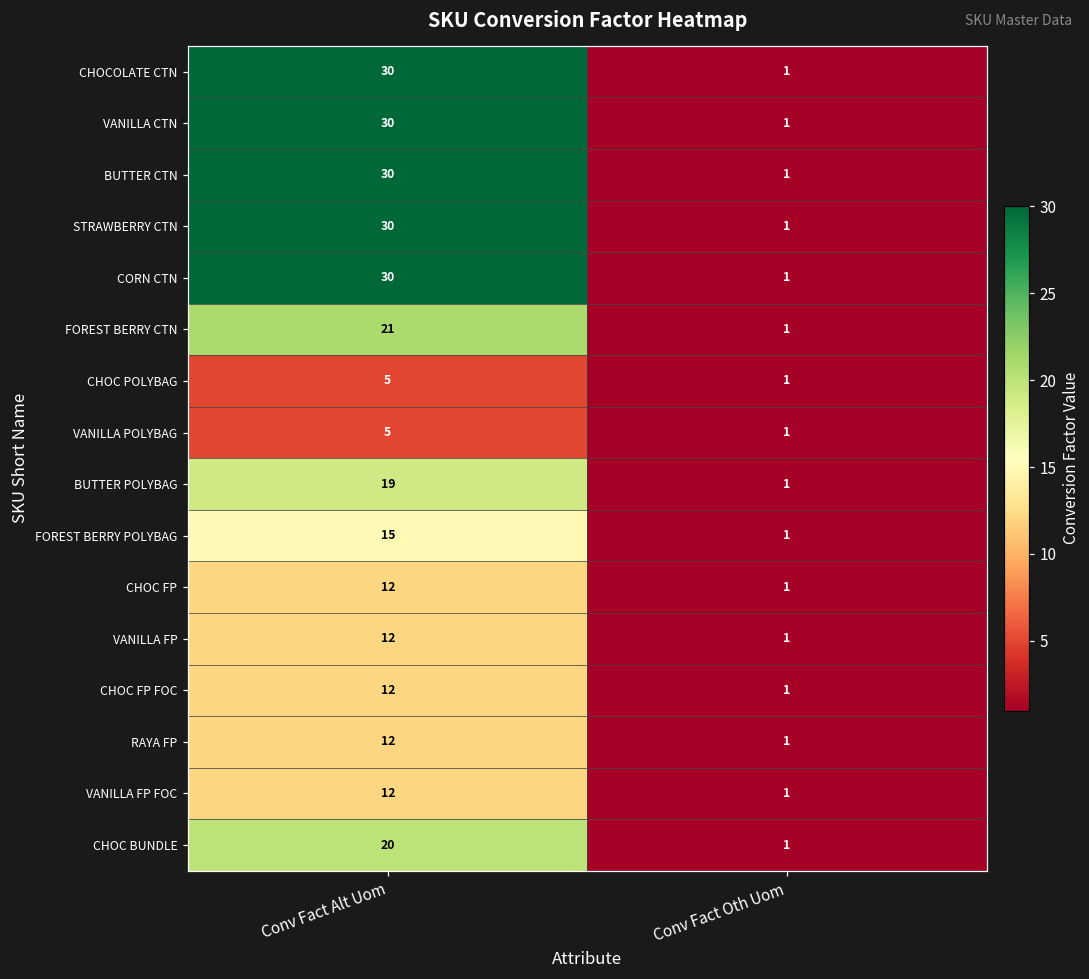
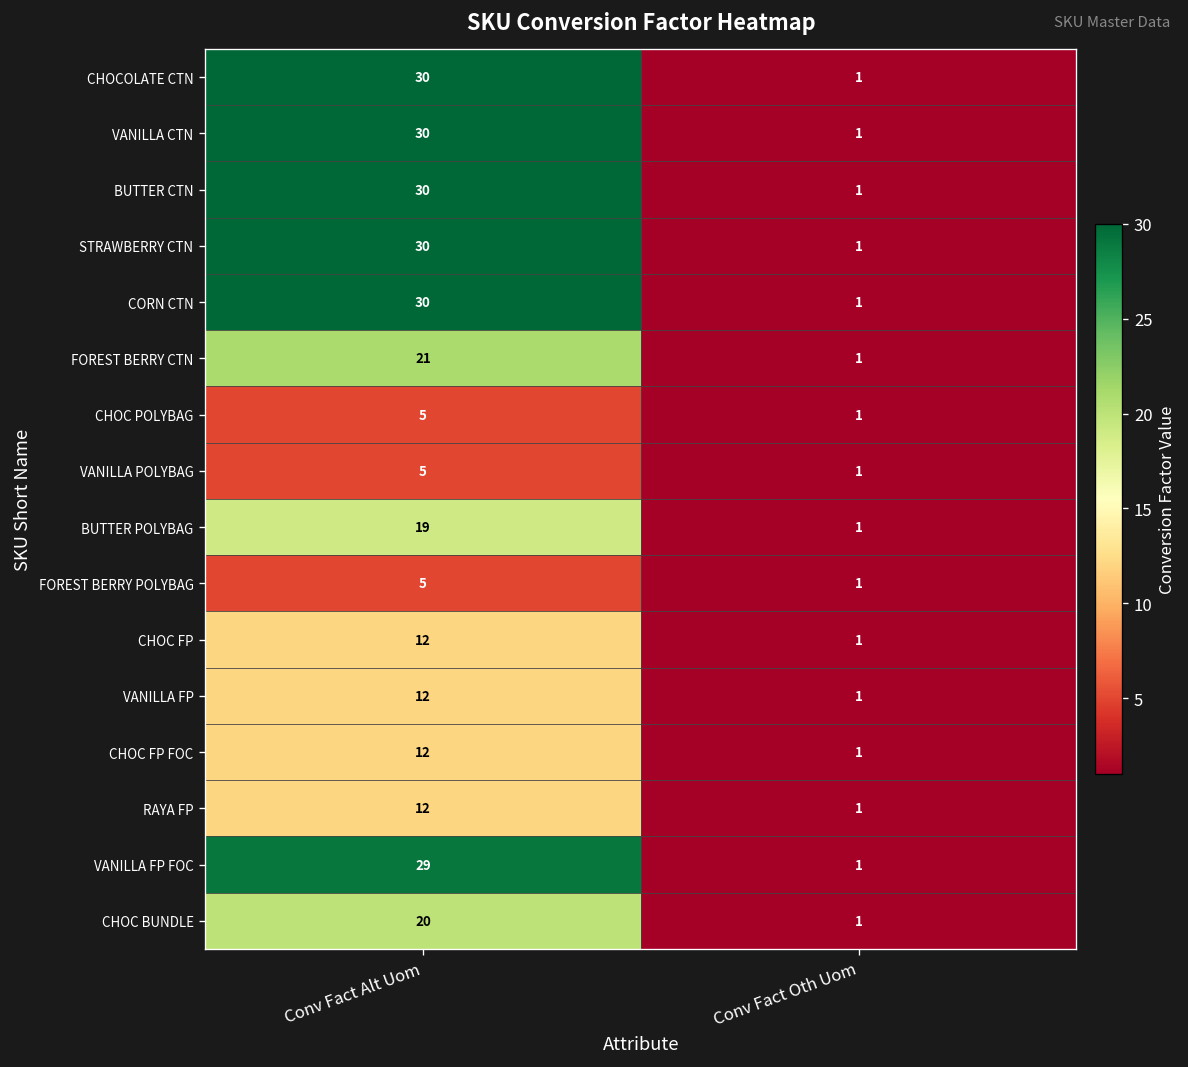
  {
    "CHOCOLATE CTN": {
      "Conv Fact Alt Uom": 30,
      "Conv Fact Oth Uom": 1
    },
    "VANILLA CTN": {
      "Conv Fact Alt Uom": 30,
      "Conv Fact Oth Uom": 1
    },
    "BUTTER CTN": {
      "Conv Fact Alt Uom": 30,
      "Conv Fact Oth Uom": 1
    },
    "STRAWBERRY CTN": {
      "Conv Fact Alt Uom": 30,
      "Conv Fact Oth Uom": 1
    },
    "CORN CTN": {
      "Conv Fact Alt Uom": 30,
      "Conv Fact Oth Uom": 1
    },
    "FOREST BERRY CTN": {
      "Conv Fact Alt Uom": 21,
      "Conv Fact Oth Uom": 1
    },
    "CHOC POLYBAG": {
      "Conv Fact Alt Uom": 5,
      "Conv Fact Oth Uom": 1
    },
    "VANILLA POLYBAG": {
      "Conv Fact Alt Uom": 5,
      "Conv Fact Oth Uom": 1
    },
    "BUTTER POLYBAG": {
      "Conv Fact Alt Uom": 19,
      "Conv Fact Oth Uom": 1
    },
    "FOREST BERRY POLYBAG": {
-     "Conv Fact Alt Uom": 15,
+     "Conv Fact Alt Uom": 5,
      "Conv Fact Oth Uom": 1
    },
    "CHOC FP": {
      "Conv Fact Alt Uom": 12,
      "Conv Fact Oth Uom": 1
    },
    "VANILLA FP": {
      "Conv Fact Alt Uom": 12,
      "Conv Fact Oth Uom": 1
    },
    "CHOC FP FOC": {
      "Conv Fact Alt Uom": 12,
      "Conv Fact Oth Uom": 1
    },
    "RAYA FP": {
      "Conv Fact Alt Uom": 12,
      "Conv Fact Oth Uom": 1
    },
    "VANILLA FP FOC": {
-     "Conv Fact Alt Uom": 12,
+     "Conv Fact Alt Uom": 29,
      "Conv Fact Oth Uom": 1
    },
    "CHOC BUNDLE": {
      "Conv Fact Alt Uom": 20,
      "Conv Fact Oth Uom": 1
    }
  }
